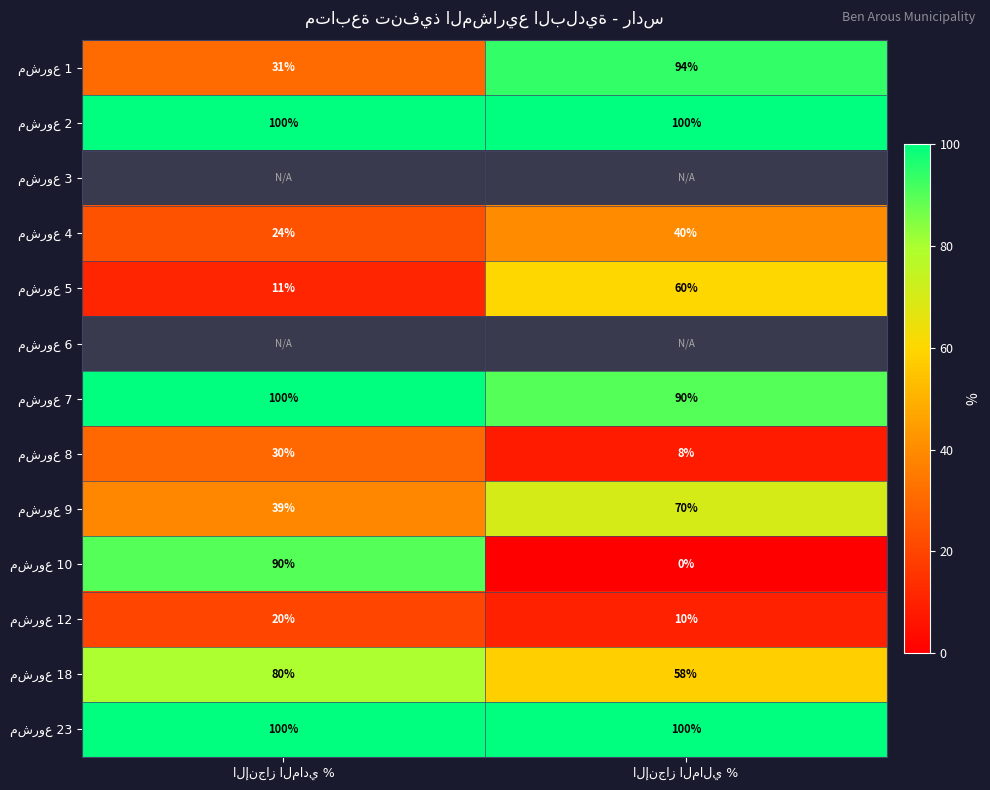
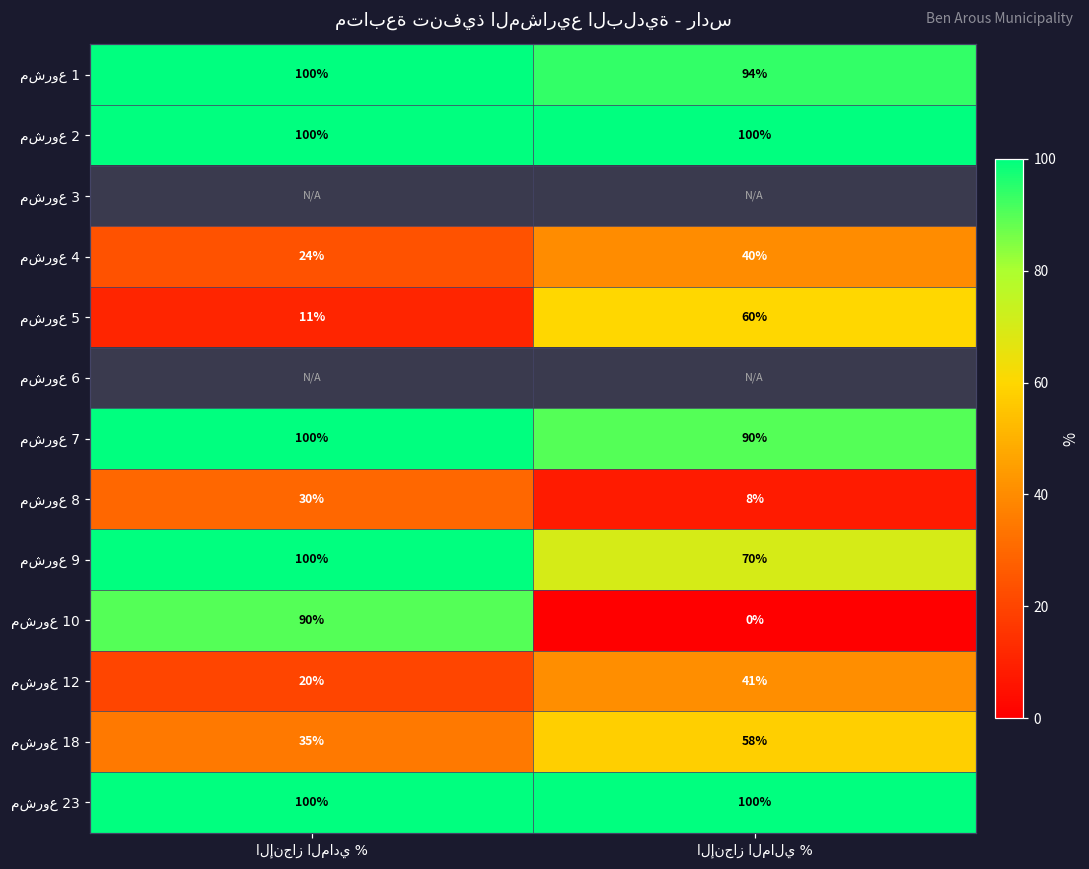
  {
    "مشروع 1": {
-     "الإنجاز المادي %": "31%",
+     "الإنجاز المادي %": "100%",
      "الإنجاز المالي %": "94%"
    },
    "مشروع 2": {
      "الإنجاز المادي %": "100%",
      "الإنجاز المالي %": "100%"
    },
    "مشروع 4": {
      "الإنجاز المادي %": "24%",
      "الإنجاز المالي %": "40%"
    },
    "مشروع 5": {
      "الإنجاز المادي %": "11%",
      "الإنجاز المالي %": "60%"
    },
    "مشروع 7": {
      "الإنجاز المادي %": "100%",
      "الإنجاز المالي %": "90%"
    },
    "مشروع 8": {
      "الإنجاز المادي %": "30%",
      "الإنجاز المالي %": "8%"
    },
    "مشروع 9": {
-     "الإنجاز المادي %": "39%",
+     "الإنجاز المادي %": "100%",
      "الإنجاز المالي %": "70%"
    },
    "مشروع 10": {
      "الإنجاز المادي %": "90%",
      "الإنجاز المالي %": "0%"
    },
    "مشروع 12": {
      "الإنجاز المادي %": "20%",
-     "الإنجاز المالي %": "10%"
+     "الإنجاز المالي %": "41%"
    },
    "مشروع 18": {
-     "الإنجاز المادي %": "80%",
+     "الإنجاز المادي %": "35%",
      "الإنجاز المالي %": "58%"
    },
    "مشروع 23": {
      "الإنجاز المادي %": "100%",
      "الإنجاز المالي %": "100%"
    }
  }
